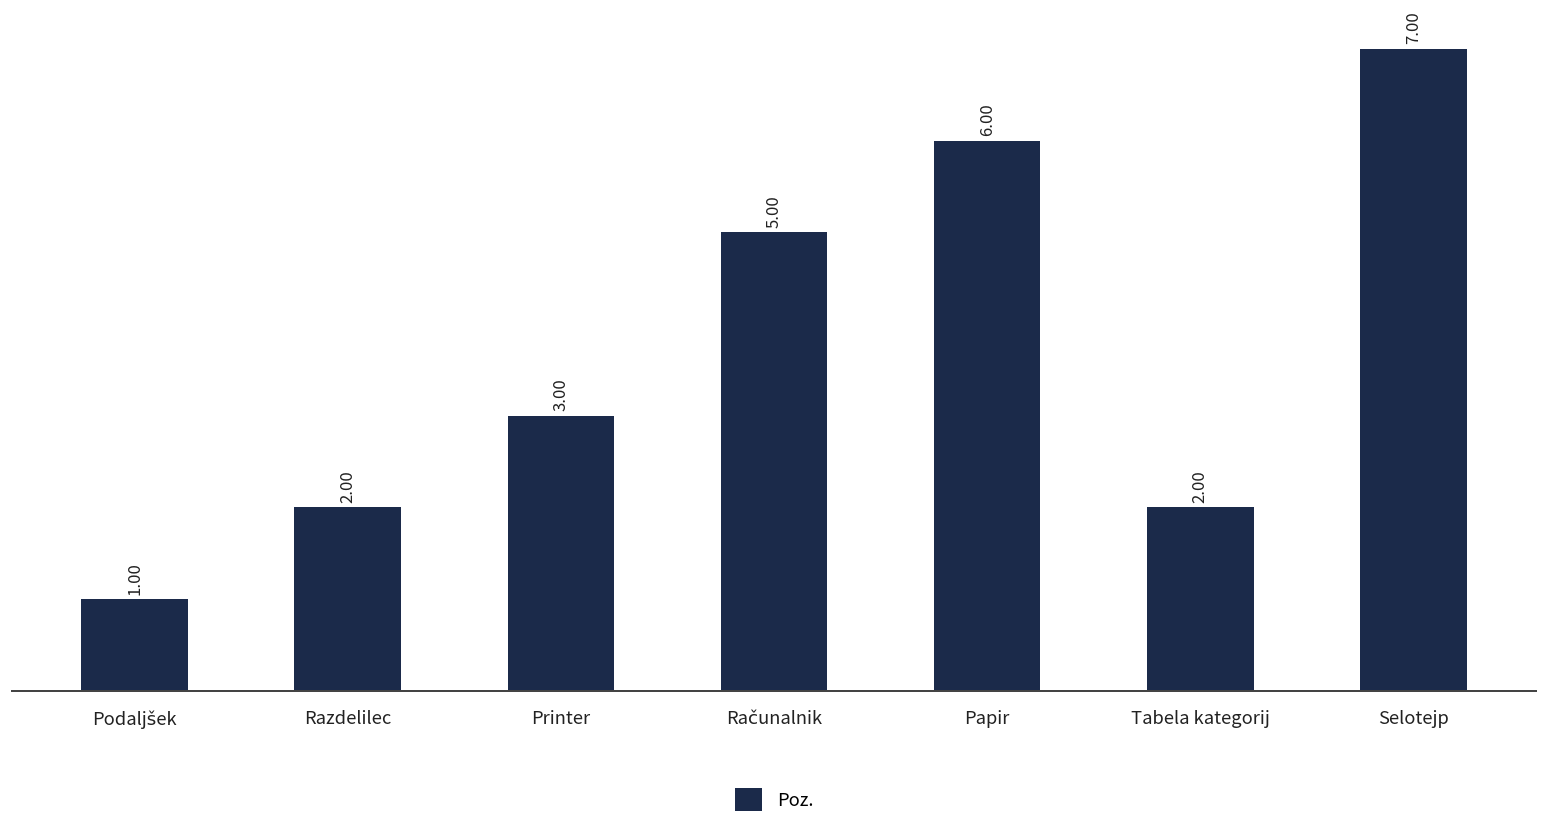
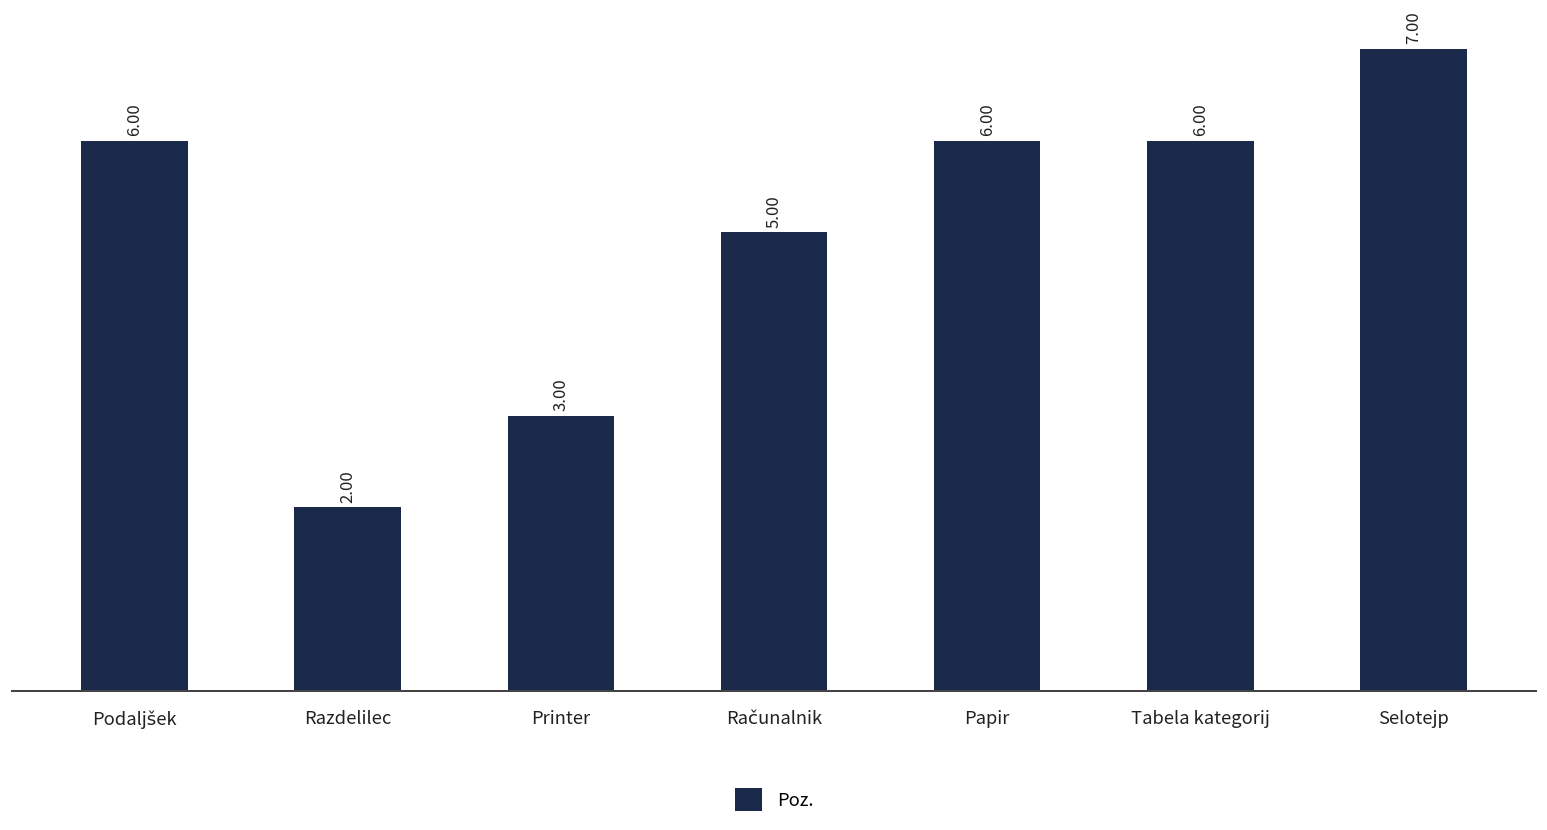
  {
-   "Podaljšek": 1.00,
+   "Podaljšek": 6.00,
    "Razdelilec": 2.00,
    "Printer": 3.00,
    "Računalnik": 5.00,
    "Papir": 6.00,
-   "Tabela kategorij": 2.00,
+   "Tabela kategorij": 6.00,
    "Selotejp": 7.00
  }
